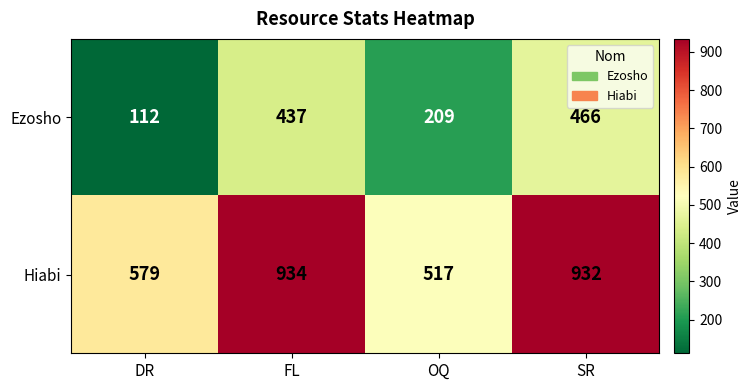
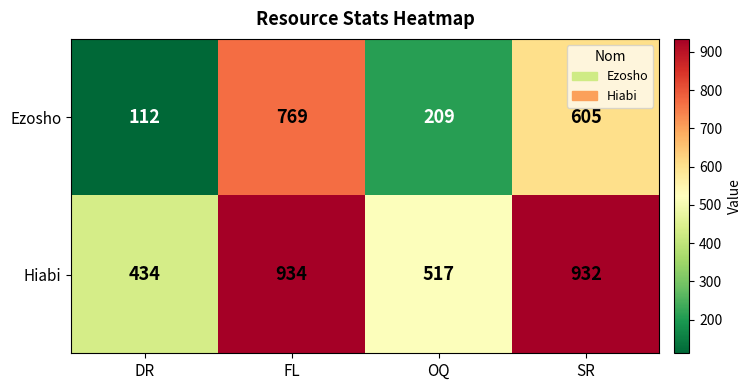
  {
    "Ezosho": {
      "DR": 112,
-     "FL": 437,
+     "FL": 769,
      "OQ": 209,
-     "SR": 466
+     "SR": 605
    },
    "Hiabi": {
-     "DR": 579,
+     "DR": 434,
      "FL": 934,
      "OQ": 517,
      "SR": 932
    }
  }
